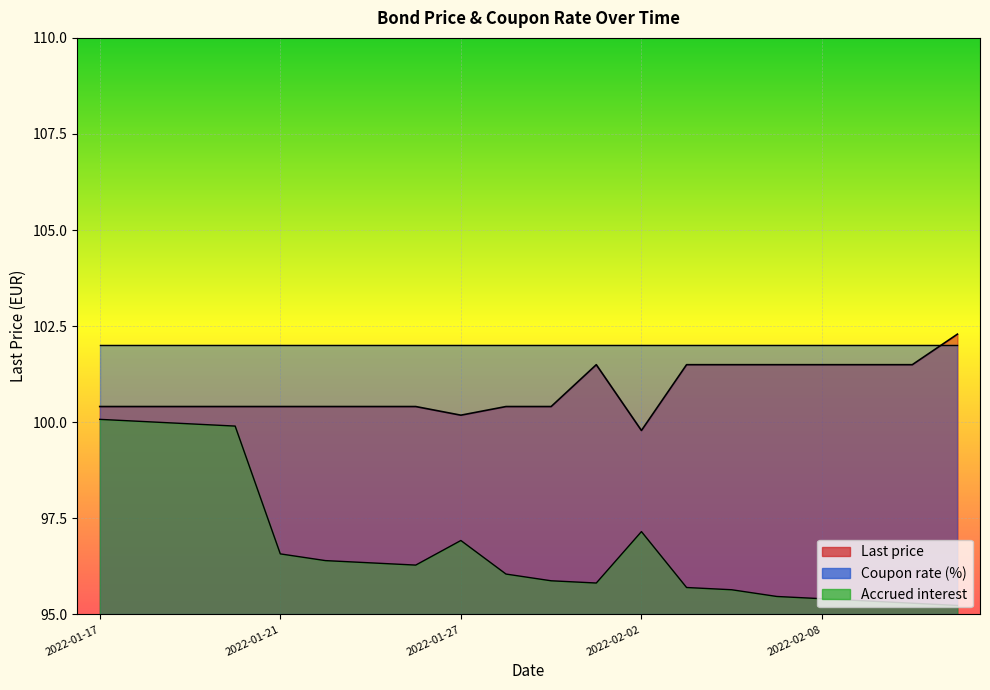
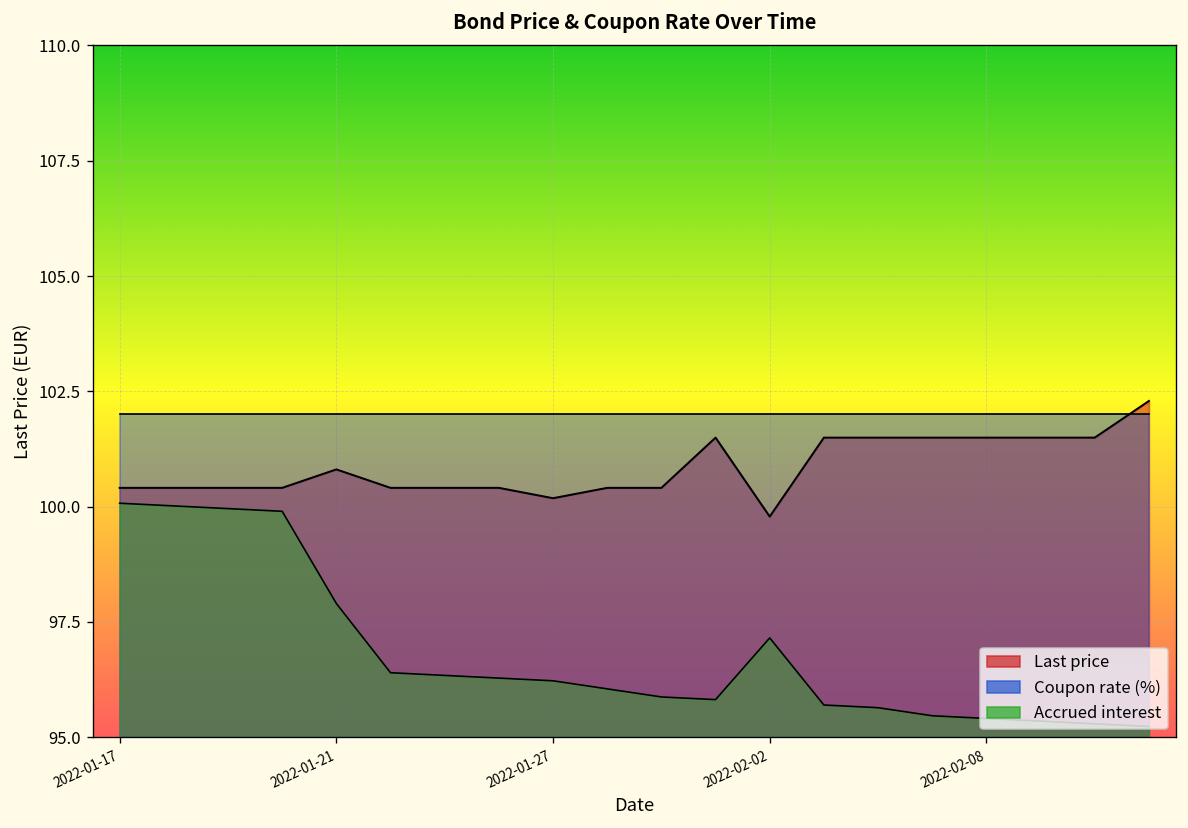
  {
    "Last price": {
      "2022-01-17": 100.4,
-     "2022-01-21": 100.4,
+     "2022-01-21": 100.8,
      "2022-01-27": 100.2,
      "2022-02-02": 99.8,
      "2022-02-08": 101.5
    },
    "Coupon rate (%)": {
      "2022-01-17": 102.0,
      "2022-01-21": 102.0,
      "2022-01-27": 102.0,
      "2022-02-02": 102.0,
      "2022-02-08": 102.0
    },
    "Accrued interest": {
      "2022-01-17": 100.1,
-     "2022-01-21": 96.6,
-     "2022-01-27": 96.9,
+     "2022-01-21": 97.9,
+     "2022-01-27": 96.2,
      "2022-02-02": 97.2
    }
  }
